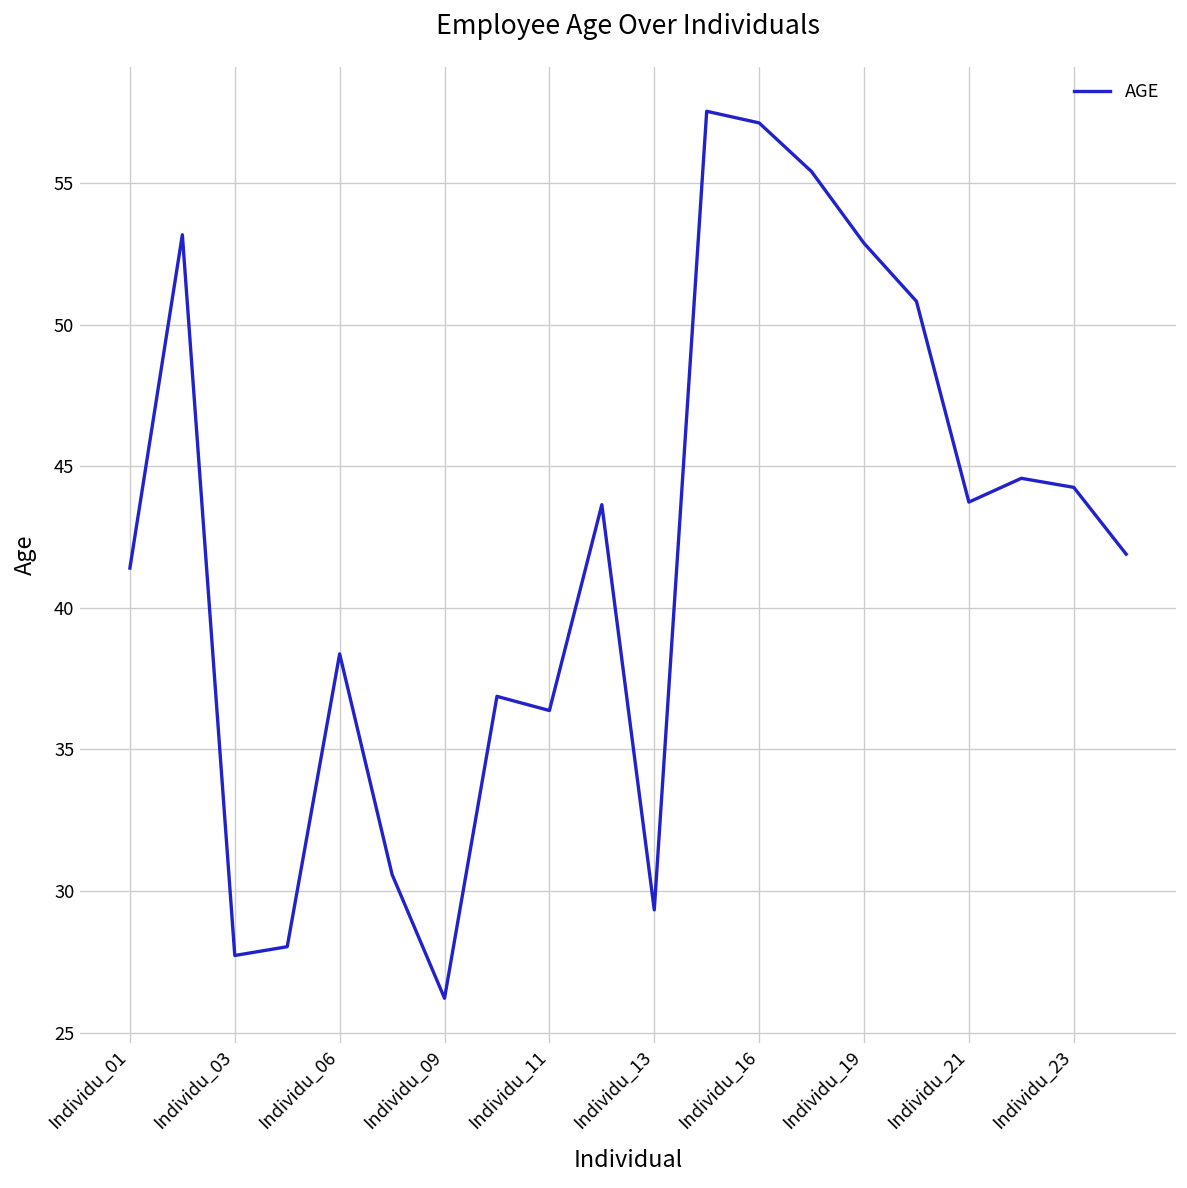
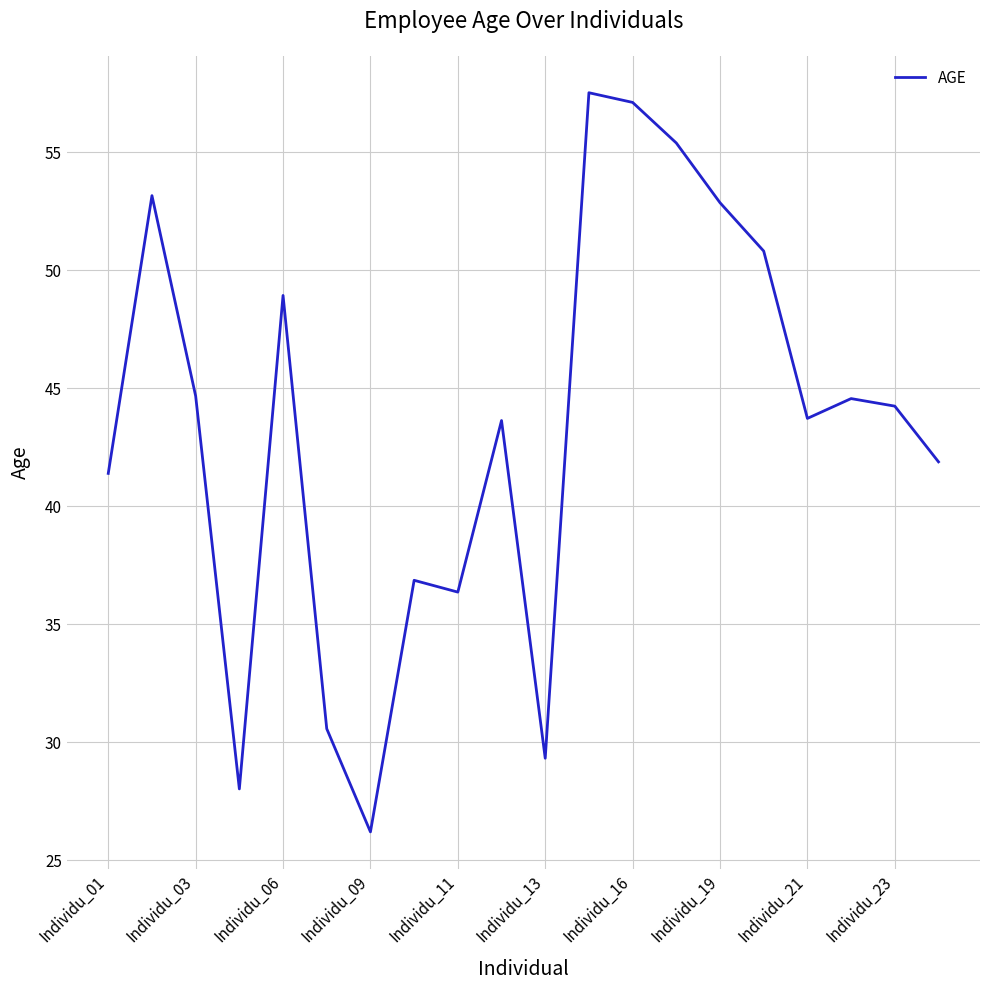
  {
    "Individu_01": 41.4,
-   "Individu_03": 27.7,
-   "Individu_06": 38.4,
+   "Individu_03": 44.7,
+   "Individu_06": 48.9,
    "Individu_09": 26.2,
    "Individu_11": 36.4,
    "Individu_13": 29.3,
    "Individu_16": 57.1,
    "Individu_19": 52.9,
    "Individu_21": 43.7,
    "Individu_23": 44.3
  }
